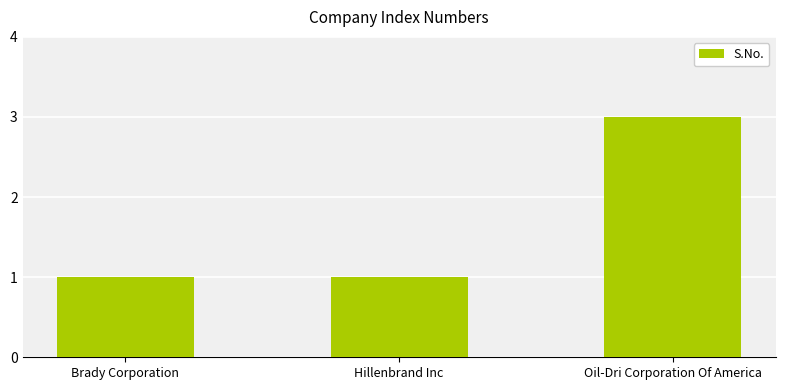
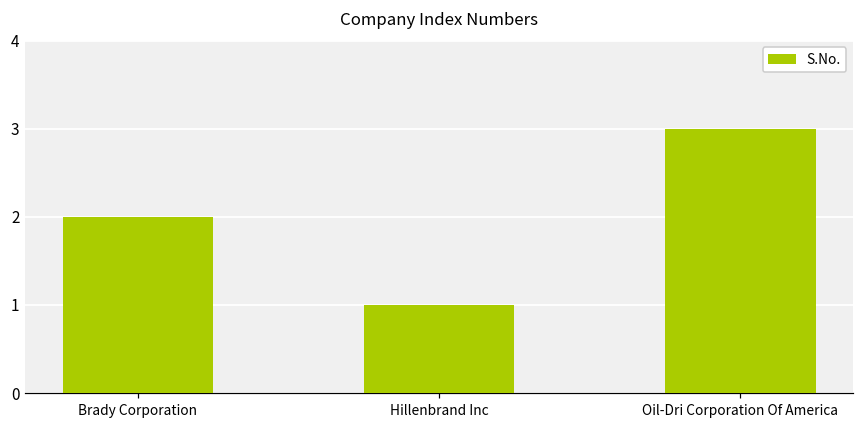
  {
-   "Brady Corporation": 1,
+   "Brady Corporation": 2,
    "Hillenbrand Inc": 1,
    "Oil-Dri Corporation Of America": 3
  }
